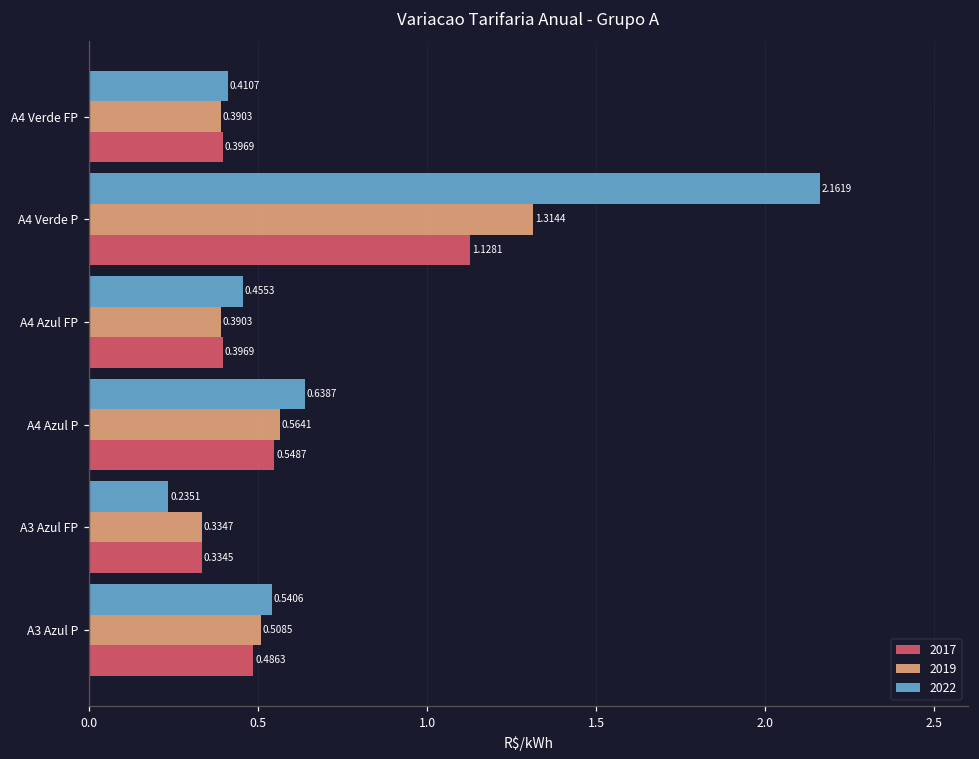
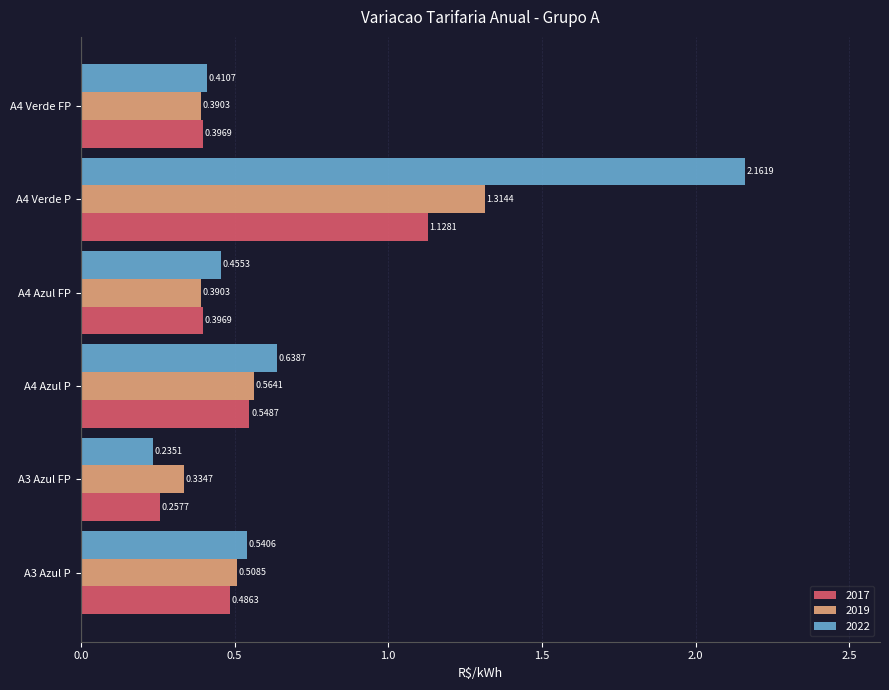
  {
    "2017": {
      "A4 Verde FP": 0.3969,
      "A4 Verde P": 1.1281,
      "A4 Azul FP": 0.3969,
      "A4 Azul P": 0.5487,
-     "A3 Azul FP": 0.3345,
+     "A3 Azul FP": 0.2577,
      "A3 Azul P": 0.4863
    },
    "2019": {
      "A4 Verde FP": 0.3903,
      "A4 Verde P": 1.3144,
      "A4 Azul FP": 0.3903,
      "A4 Azul P": 0.5641,
      "A3 Azul FP": 0.3347,
      "A3 Azul P": 0.5085
    },
    "2022": {
      "A4 Verde FP": 0.4107,
      "A4 Verde P": 2.1619,
      "A4 Azul FP": 0.4553,
      "A4 Azul P": 0.6387,
      "A3 Azul FP": 0.2351,
      "A3 Azul P": 0.5406
    }
  }
